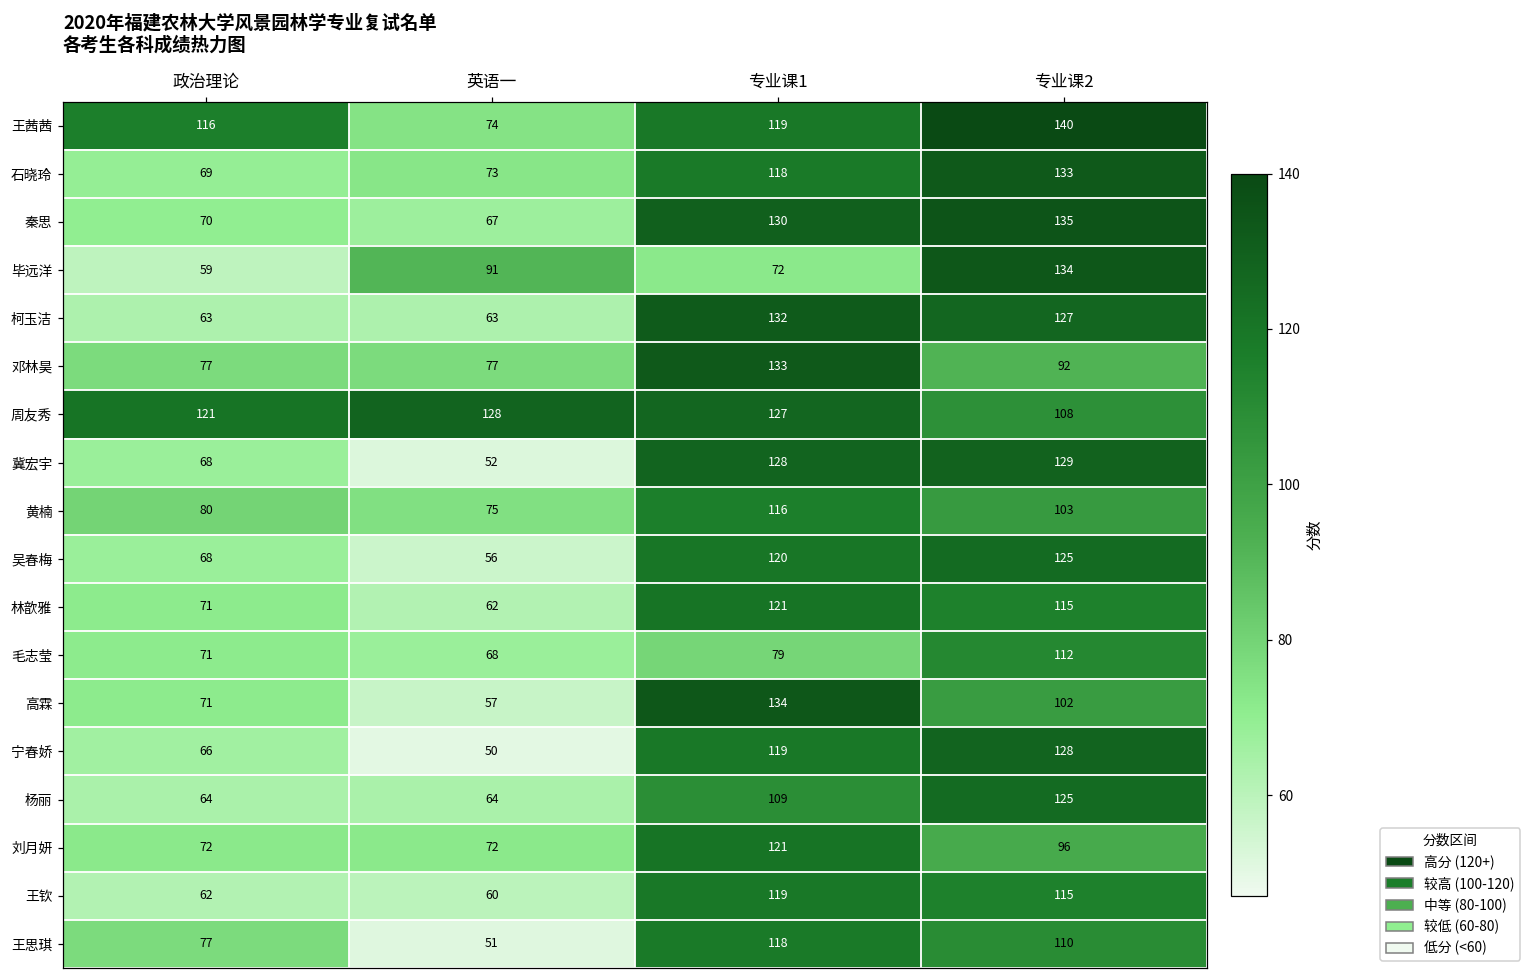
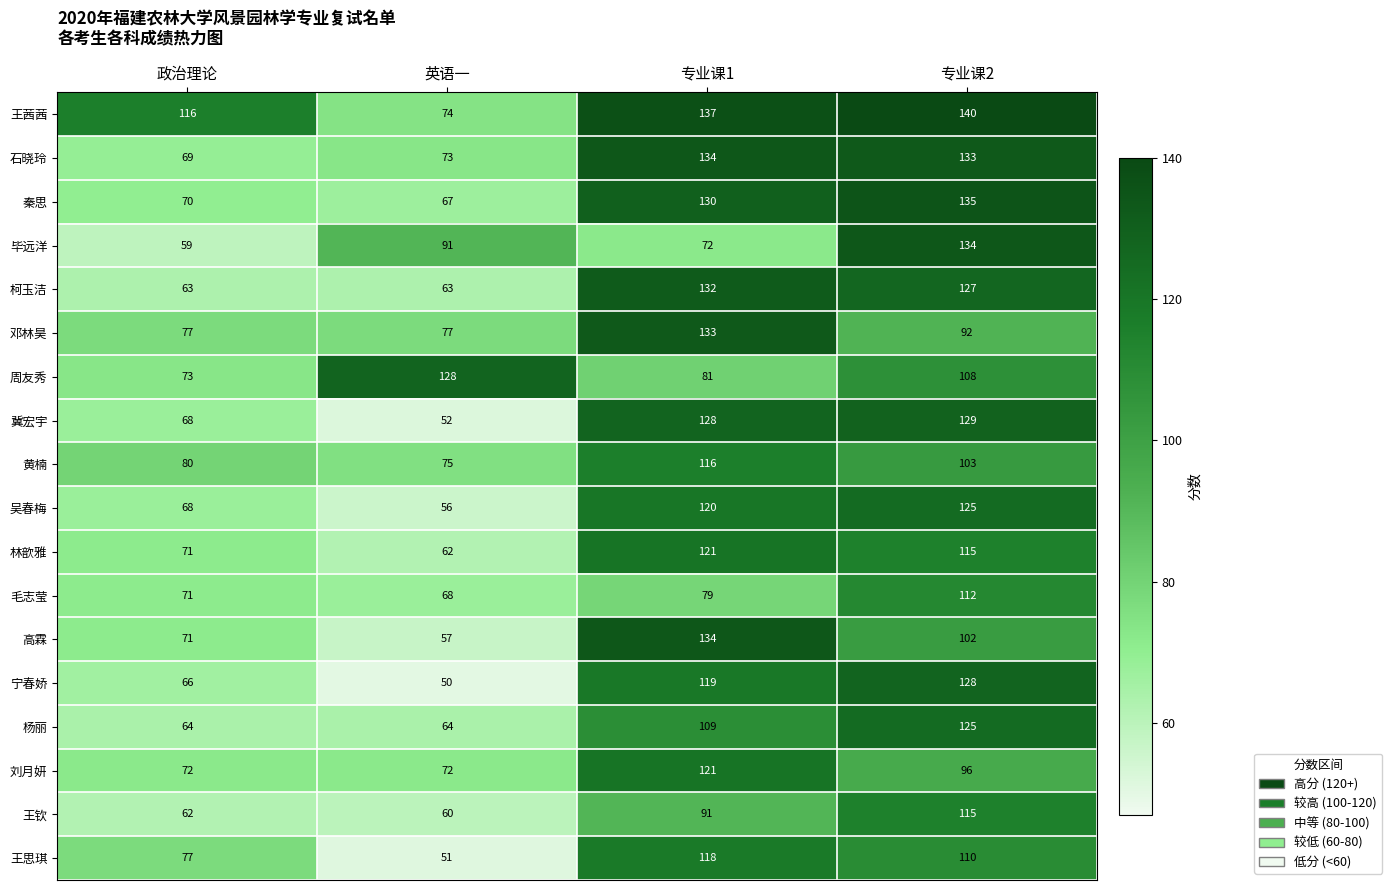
  {
    "王茜茜": {
      "政治理论": 116,
      "英语一": 74,
-     "专业课1": 119,
+     "专业课1": 137,
      "专业课2": 140
    },
    "石晓玲": {
      "政治理论": 69,
      "英语一": 73,
-     "专业课1": 118,
+     "专业课1": 134,
      "专业课2": 133
    },
    "秦思": {
      "政治理论": 70,
      "英语一": 67,
      "专业课1": 130,
      "专业课2": 135
    },
    "毕远洋": {
      "政治理论": 59,
      "英语一": 91,
      "专业课1": 72,
      "专业课2": 134
    },
    "柯玉洁": {
      "政治理论": 63,
      "英语一": 63,
      "专业课1": 132,
      "专业课2": 127
    },
    "邓林昊": {
      "政治理论": 77,
      "英语一": 77,
      "专业课1": 133,
      "专业课2": 92
    },
    "周友秀": {
-     "政治理论": 121,
+     "政治理论": 73,
      "英语一": 128,
-     "专业课1": 127,
+     "专业课1": 81,
      "专业课2": 108
    },
    "冀宏宇": {
      "政治理论": 68,
      "英语一": 52,
      "专业课1": 128,
      "专业课2": 129
    },
    "黄楠": {
      "政治理论": 80,
      "英语一": 75,
      "专业课1": 116,
      "专业课2": 103
    },
    "吴春梅": {
      "政治理论": 68,
      "英语一": 56,
      "专业课1": 120,
      "专业课2": 125
    },
    "林歆雅": {
      "政治理论": 71,
      "英语一": 62,
      "专业课1": 121,
      "专业课2": 115
    },
    "毛志莹": {
      "政治理论": 71,
      "英语一": 68,
      "专业课1": 79,
      "专业课2": 112
    },
    "高霖": {
      "政治理论": 71,
      "英语一": 57,
      "专业课1": 134,
      "专业课2": 102
    },
    "宁春娇": {
      "政治理论": 66,
      "英语一": 50,
      "专业课1": 119,
      "专业课2": 128
    },
    "杨丽": {
      "政治理论": 64,
      "英语一": 64,
      "专业课1": 109,
      "专业课2": 125
    },
    "刘月妍": {
      "政治理论": 72,
      "英语一": 72,
      "专业课1": 121,
      "专业课2": 96
    },
    "王钦": {
      "政治理论": 62,
      "英语一": 60,
-     "专业课1": 119,
+     "专业课1": 91,
      "专业课2": 115
    },
    "王思琪": {
      "政治理论": 77,
      "英语一": 51,
      "专业课1": 118,
      "专业课2": 110
    }
  }
